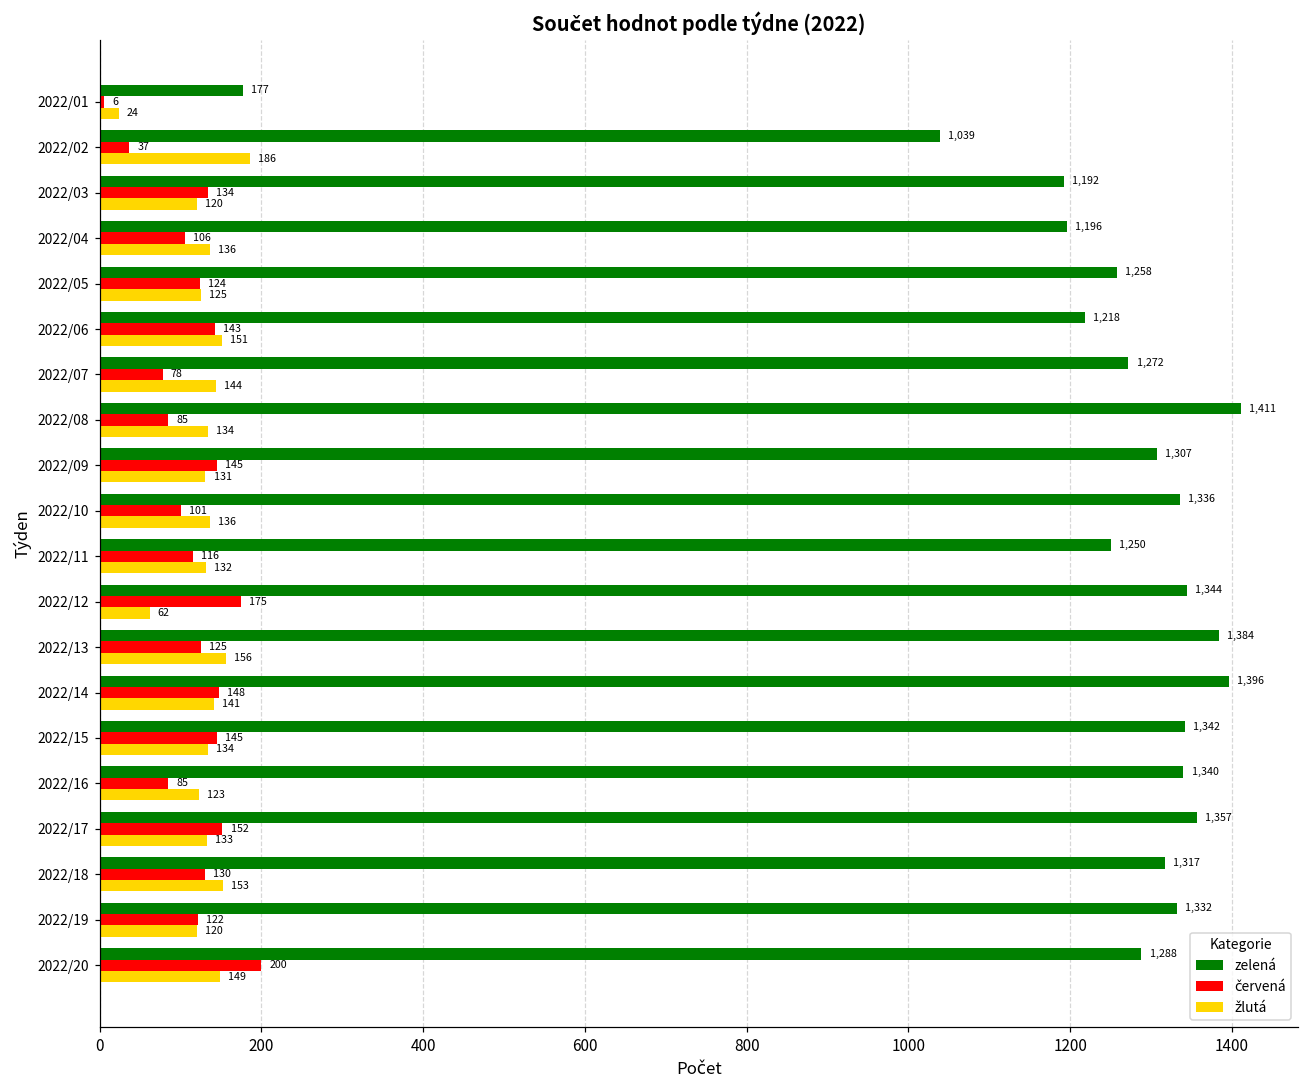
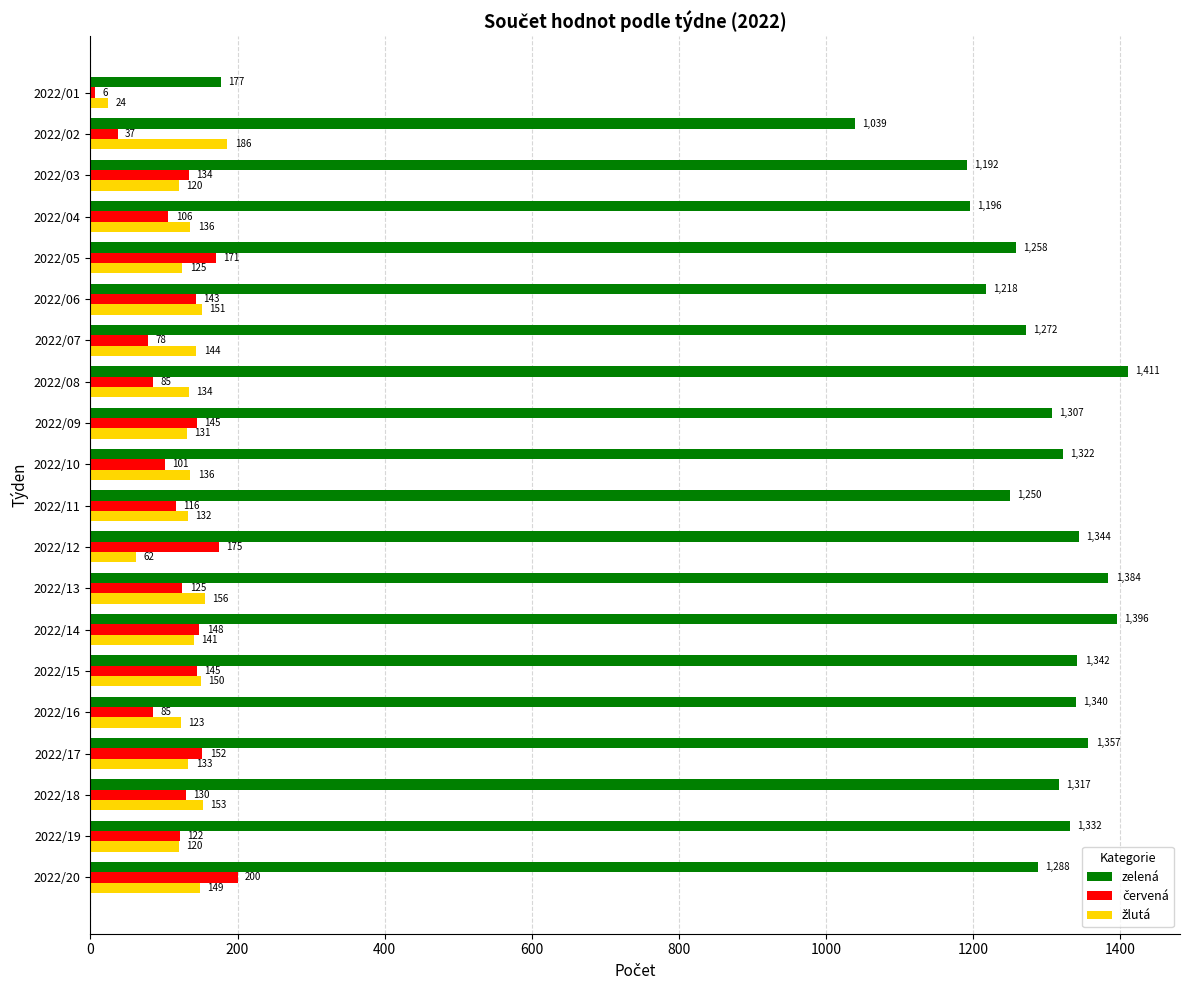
  {
    "zelená": {
      "2022/01": "177",
      "2022/02": "1,039",
      "2022/03": "1,192",
      "2022/04": "1,196",
      "2022/05": "1,258",
      "2022/06": "1,218",
      "2022/07": "1,272",
      "2022/08": "1,411",
      "2022/09": "1,307",
-     "2022/10": "1,336",
+     "2022/10": "1,322",
      "2022/11": "1,250",
      "2022/12": "1,344",
      "2022/13": "1,384",
      "2022/14": "1,396",
      "2022/15": "1,342",
      "2022/16": "1,340",
      "2022/17": "1,357",
      "2022/18": "1,317",
      "2022/19": "1,332",
      "2022/20": "1,288"
    },
    "červená": {
      "2022/01": "6",
      "2022/02": "37",
      "2022/03": "134",
      "2022/04": "106",
-     "2022/05": "124",
+     "2022/05": "171",
      "2022/06": "143",
      "2022/07": "78",
      "2022/08": "85",
      "2022/09": "145",
      "2022/10": "101",
      "2022/11": "116",
      "2022/12": "175",
      "2022/13": "125",
      "2022/14": "148",
      "2022/15": "145",
      "2022/16": "85",
      "2022/17": "152",
      "2022/18": "130",
      "2022/19": "122",
      "2022/20": "200"
    },
    "žlutá": {
      "2022/01": "24",
      "2022/02": "186",
      "2022/03": "120",
      "2022/04": "136",
      "2022/05": "125",
      "2022/06": "151",
      "2022/07": "144",
      "2022/08": "134",
      "2022/09": "131",
      "2022/10": "136",
      "2022/11": "132",
      "2022/12": "62",
      "2022/13": "156",
      "2022/14": "141",
-     "2022/15": "134",
+     "2022/15": "150",
      "2022/16": "123",
      "2022/17": "133",
      "2022/18": "153",
      "2022/19": "120",
      "2022/20": "149"
    }
  }
